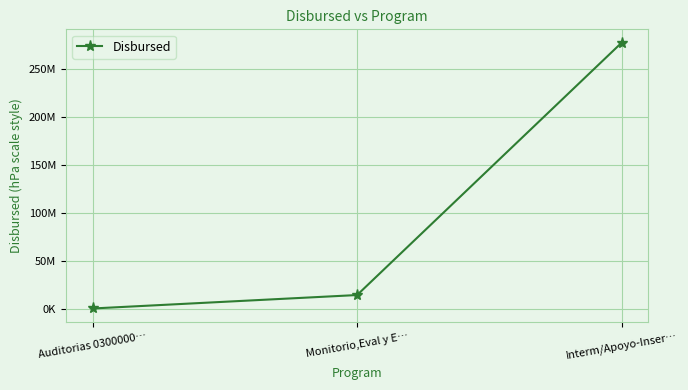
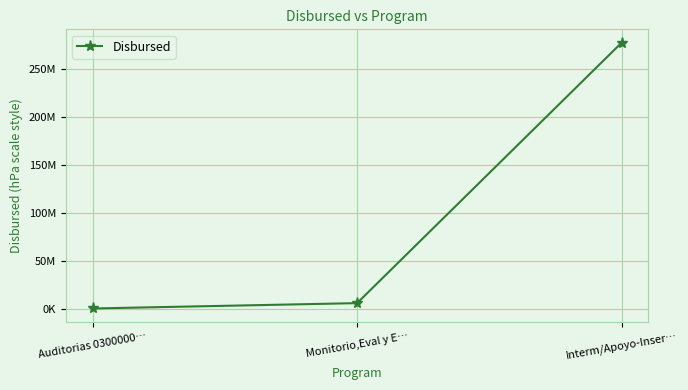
  {
    "Auditorias 0300000…": 0,
-   "Monitorio,Eval y E…": 14000000,
+   "Monitorio,Eval y E…": 6000000,
    "Interm/Apoyo-Inser…": 280000000
  }
